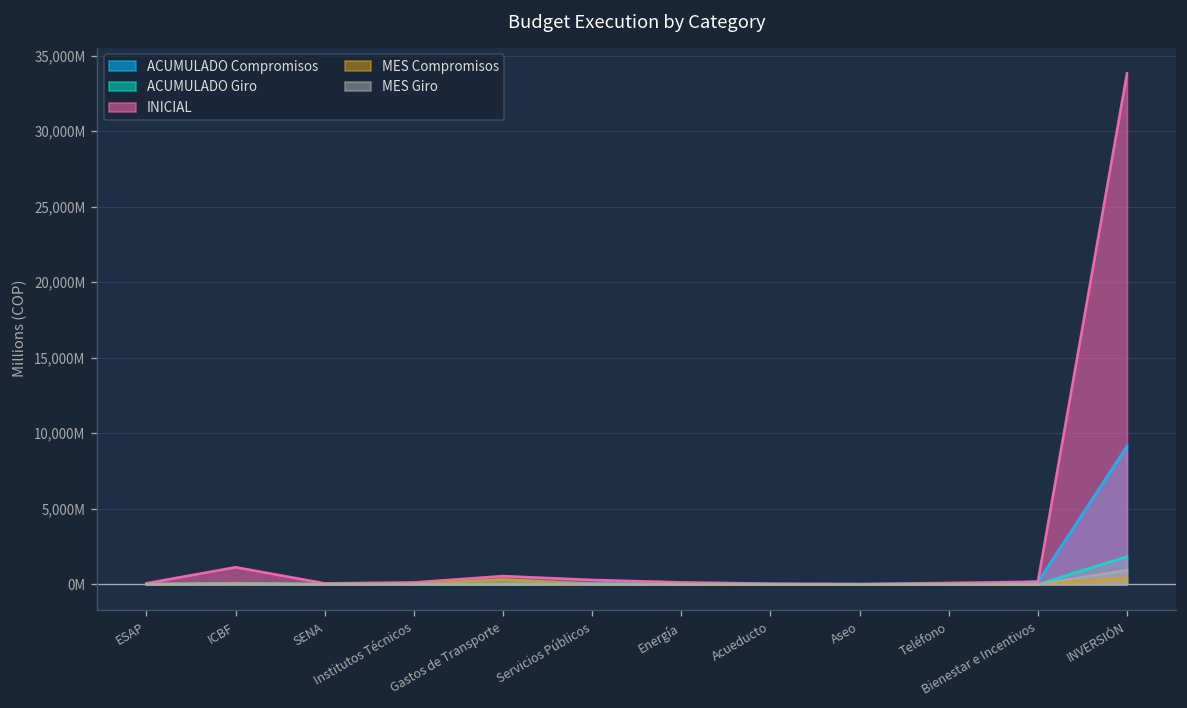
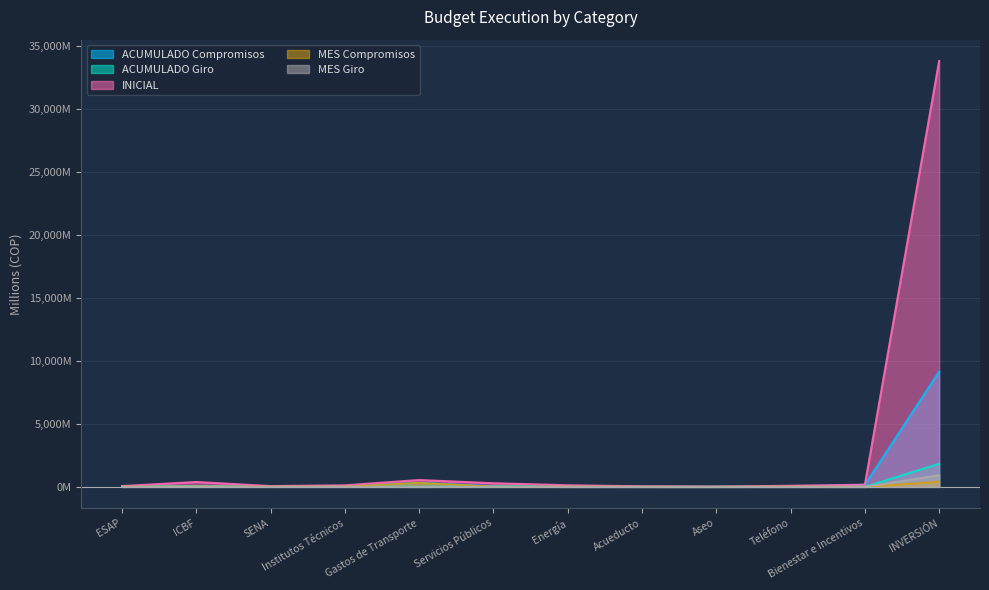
  {
    "INICIAL": {
-     "ICBF": "1,100,000,000",
+     "ICBF": "400,000,000",
      "Gastos de Transporte": "500,000,000",
      "Servicios Públicos": "300,000,000",
      "INVERSIÓN": "33,800,000,000"
    },
    "MES Compromisos": {
      "INVERSIÓN": "400,000,000"
    },
    "MES Giro": {
      "INVERSIÓN": "900,000,000"
    }
  }
